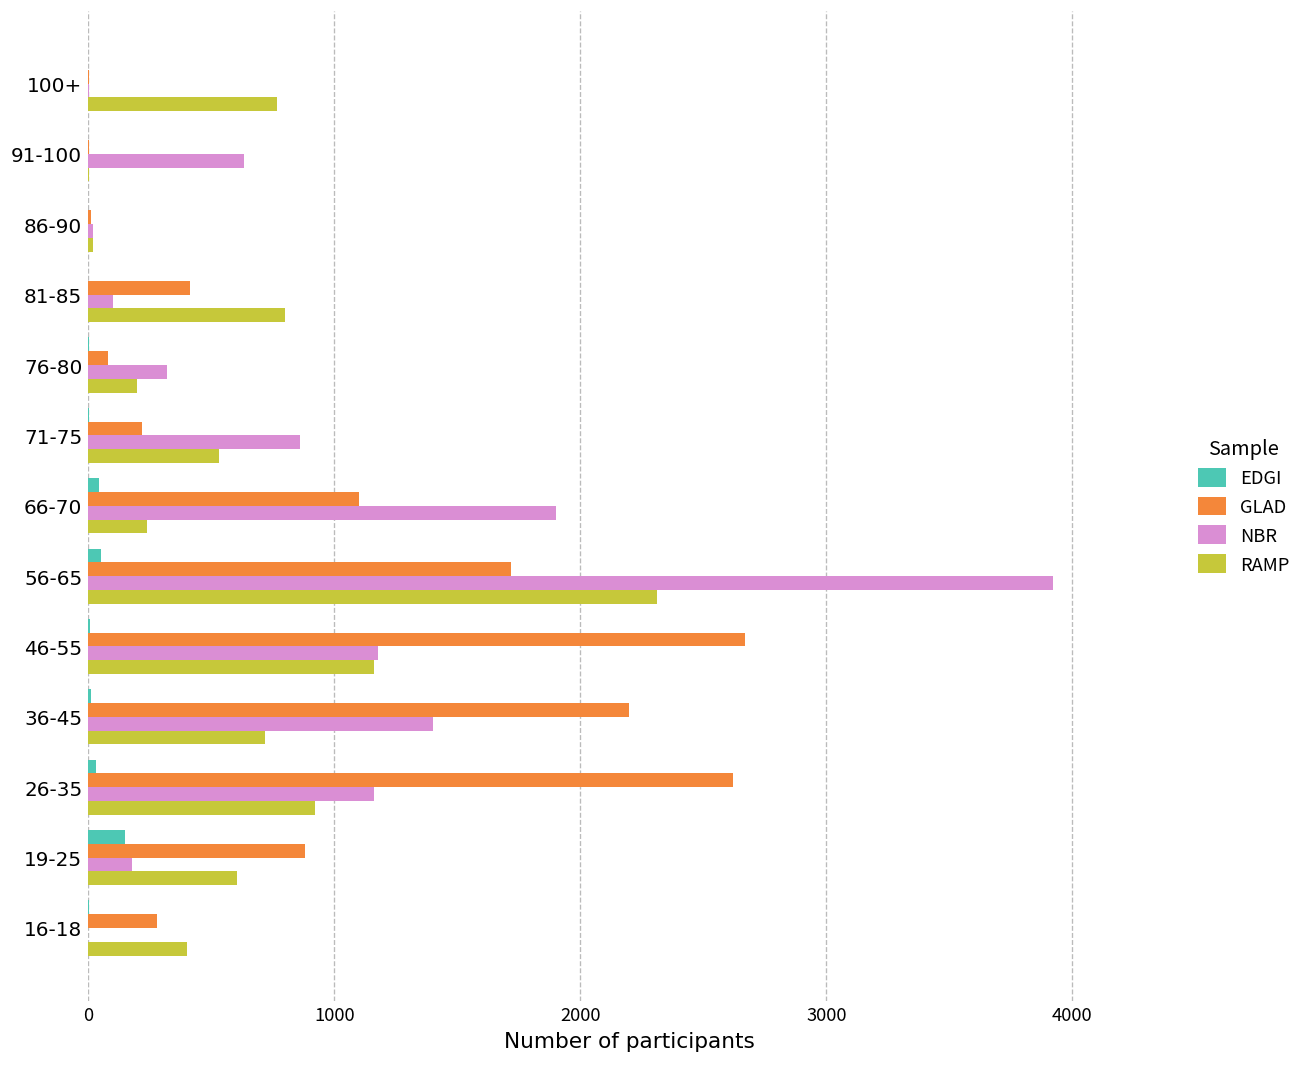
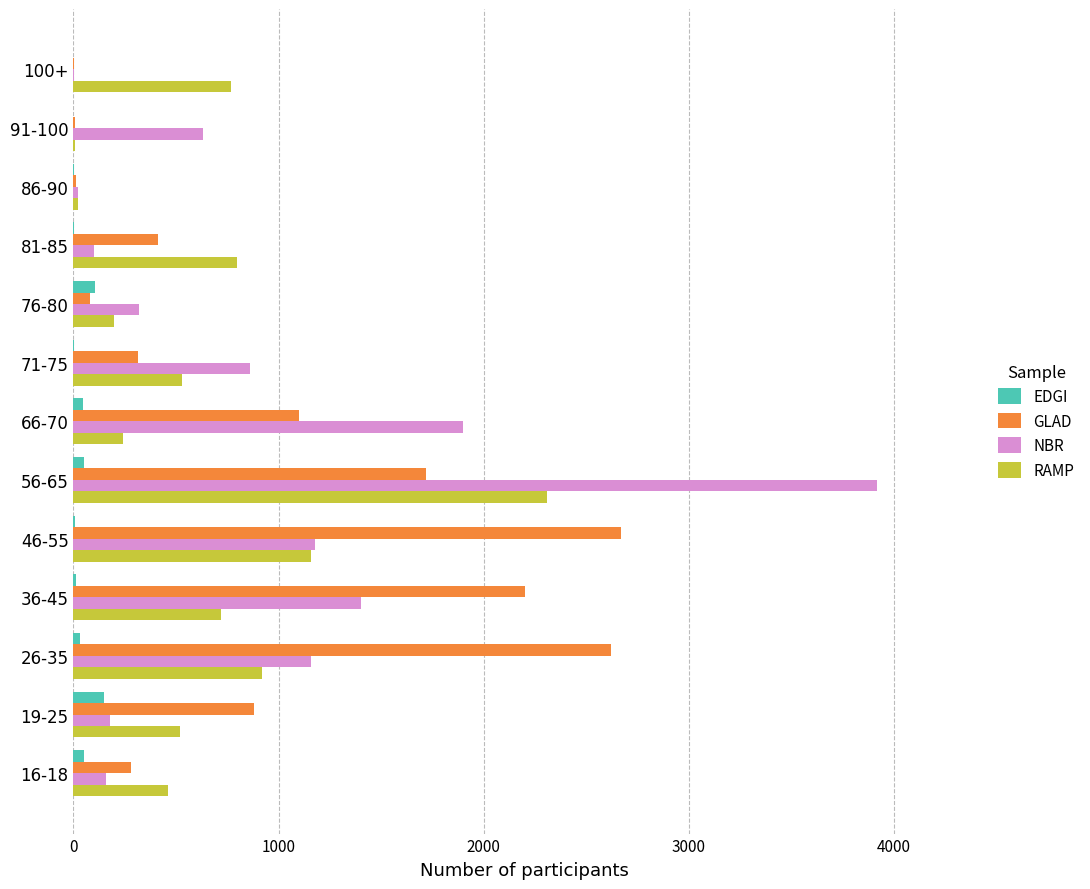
  {
    "EDGI": {
      "100+": 0,
      "91-100": 0,
-     "76-80": 0,
+     "76-80": 110,
      "66-70": 40,
      "56-65": 50,
      "26-35": 30,
      "19-25": 150,
-     "16-18": 10
+     "16-18": 50
    },
    "GLAD": {
      "81-85": 410,
      "76-80": 80,
-     "71-75": 220,
+     "71-75": 320,
      "66-70": 1100,
      "56-65": 1720,
      "46-55": 2670,
      "36-45": 2200,
      "26-35": 2620,
      "19-25": 880,
      "16-18": 280
    },
    "NBR": {
      "91-100": 630,
      "86-90": 20,
      "81-85": 100,
      "76-80": 320,
      "71-75": 860,
      "66-70": 1900,
      "56-65": 3920,
      "46-55": 1180,
      "36-45": 1400,
      "26-35": 1160,
      "19-25": 180,
-     "16-18": 0
+     "16-18": 160
    },
    "RAMP": {
      "100+": 770,
      "86-90": 20,
      "81-85": 800,
      "76-80": 200,
      "71-75": 530,
      "66-70": 240,
      "56-65": 2310,
      "46-55": 1160,
      "36-45": 720,
      "26-35": 920,
-     "19-25": 610,
-     "16-18": 400
+     "19-25": 520,
+     "16-18": 460
    }
  }
